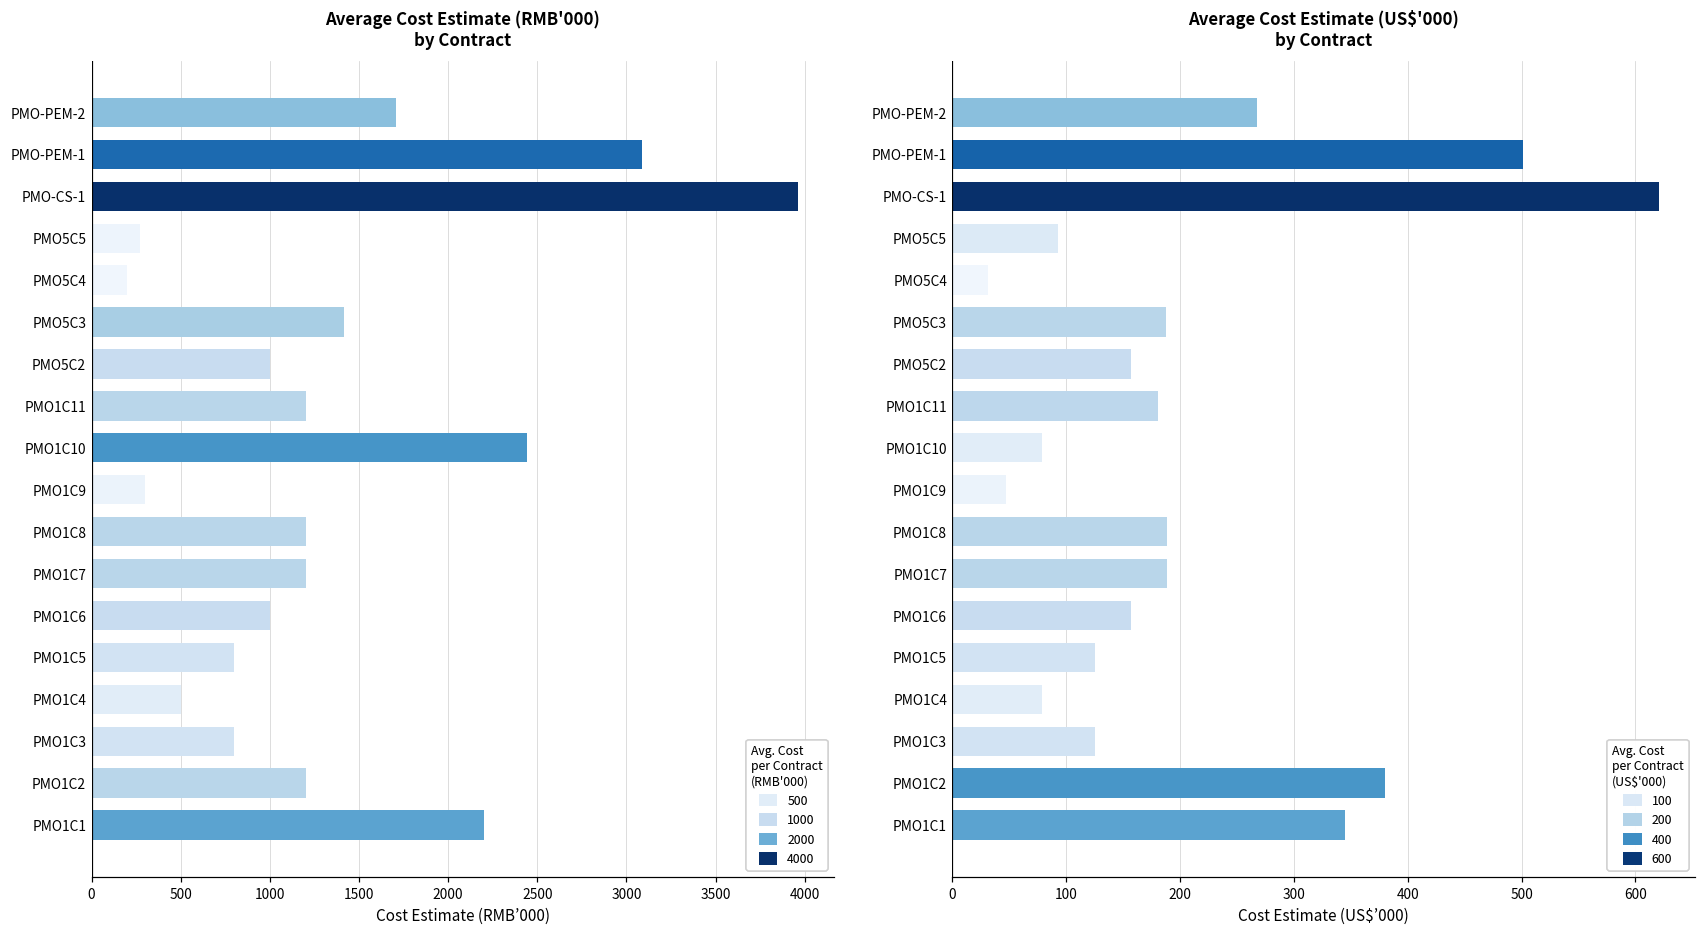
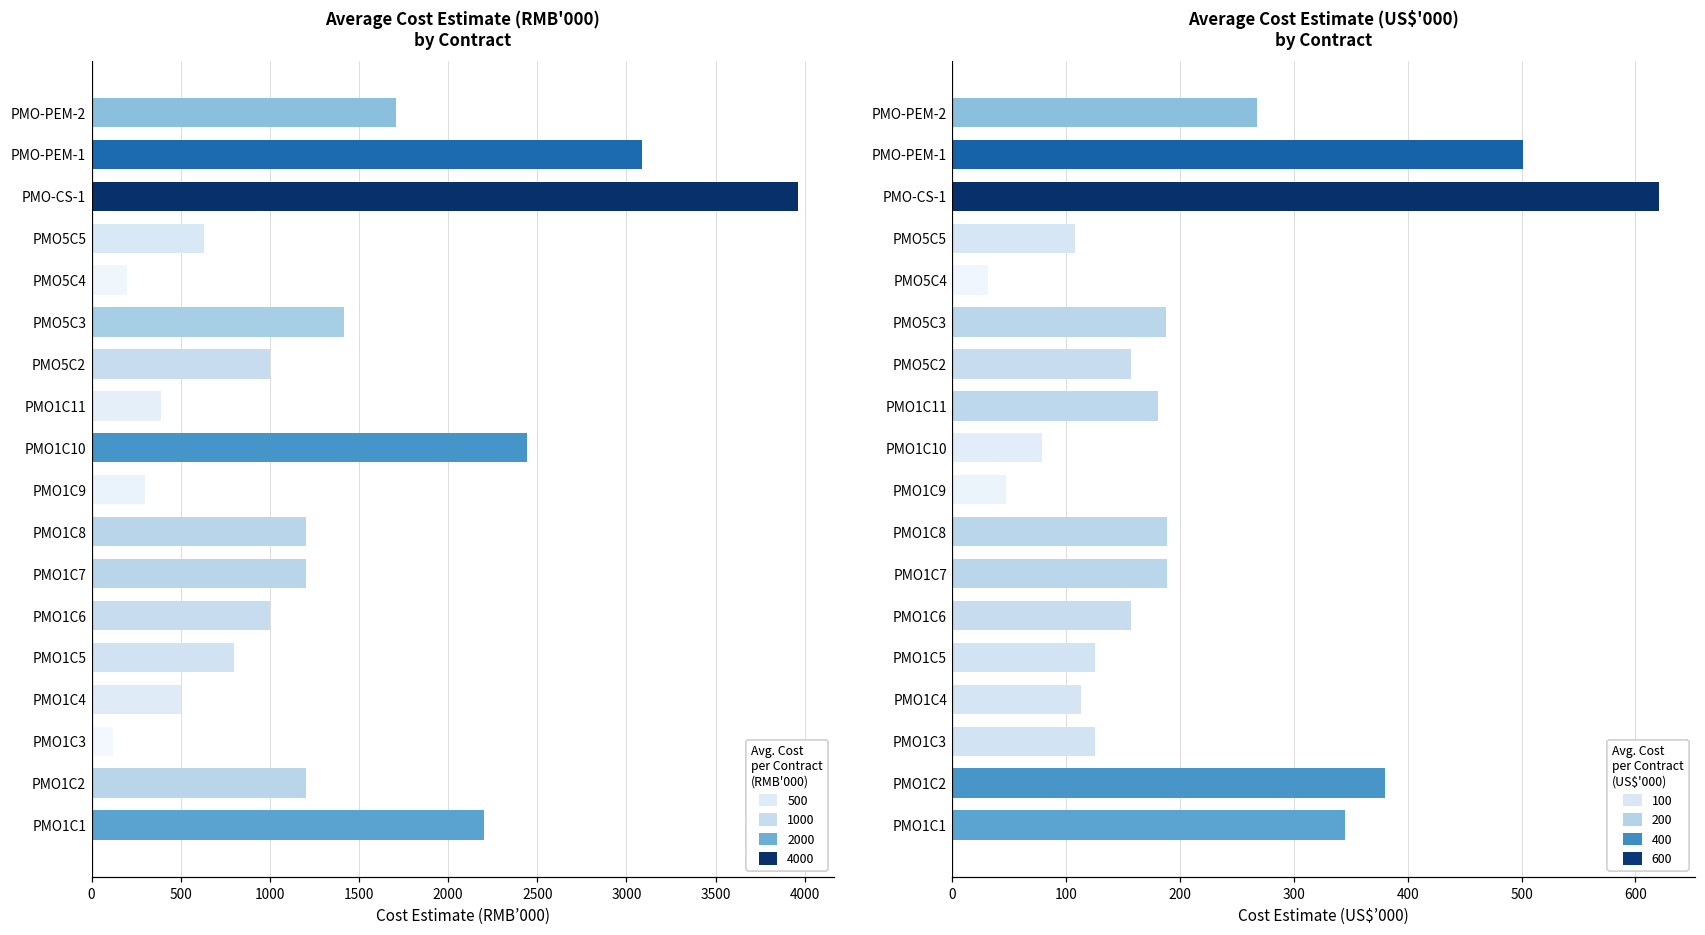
  {
    "Average Cost Estimate (RMB'000) by Contract": {
      "PMO-PEM-2": 1710,
      "PMO-PEM-1": 3090,
      "PMO-CS-1": 3960,
-     "PMO5C5": 270,
+     "PMO5C5": 630,
      "PMO5C4": 200,
      "PMO5C3": 1410,
      "PMO5C2": 1000,
-     "PMO1C11": 1200,
+     "PMO1C11": 390,
      "PMO1C10": 2440,
      "PMO1C9": 300,
      "PMO1C8": 1200,
      "PMO1C7": 1200,
      "PMO1C6": 1000,
      "PMO1C5": 800,
      "PMO1C4": 500,
-     "PMO1C3": 800,
+     "PMO1C3": 120,
      "PMO1C2": 1200,
      "PMO1C1": 2200
    },
    "Average Cost Estimate (US$'000) by Contract": {
      "PMO-PEM-2": 268,
      "PMO-PEM-1": 501,
      "PMO-CS-1": 621,
-     "PMO5C5": 93,
+     "PMO5C5": 108,
      "PMO5C4": 31,
      "PMO5C3": 188,
      "PMO5C2": 157,
      "PMO1C11": 180,
      "PMO1C10": 78,
      "PMO1C9": 47,
      "PMO1C8": 188,
      "PMO1C7": 188,
      "PMO1C6": 157,
      "PMO1C5": 125,
-     "PMO1C4": 78,
+     "PMO1C4": 113,
      "PMO1C3": 125,
      "PMO1C2": 380,
      "PMO1C1": 345
    }
  }
